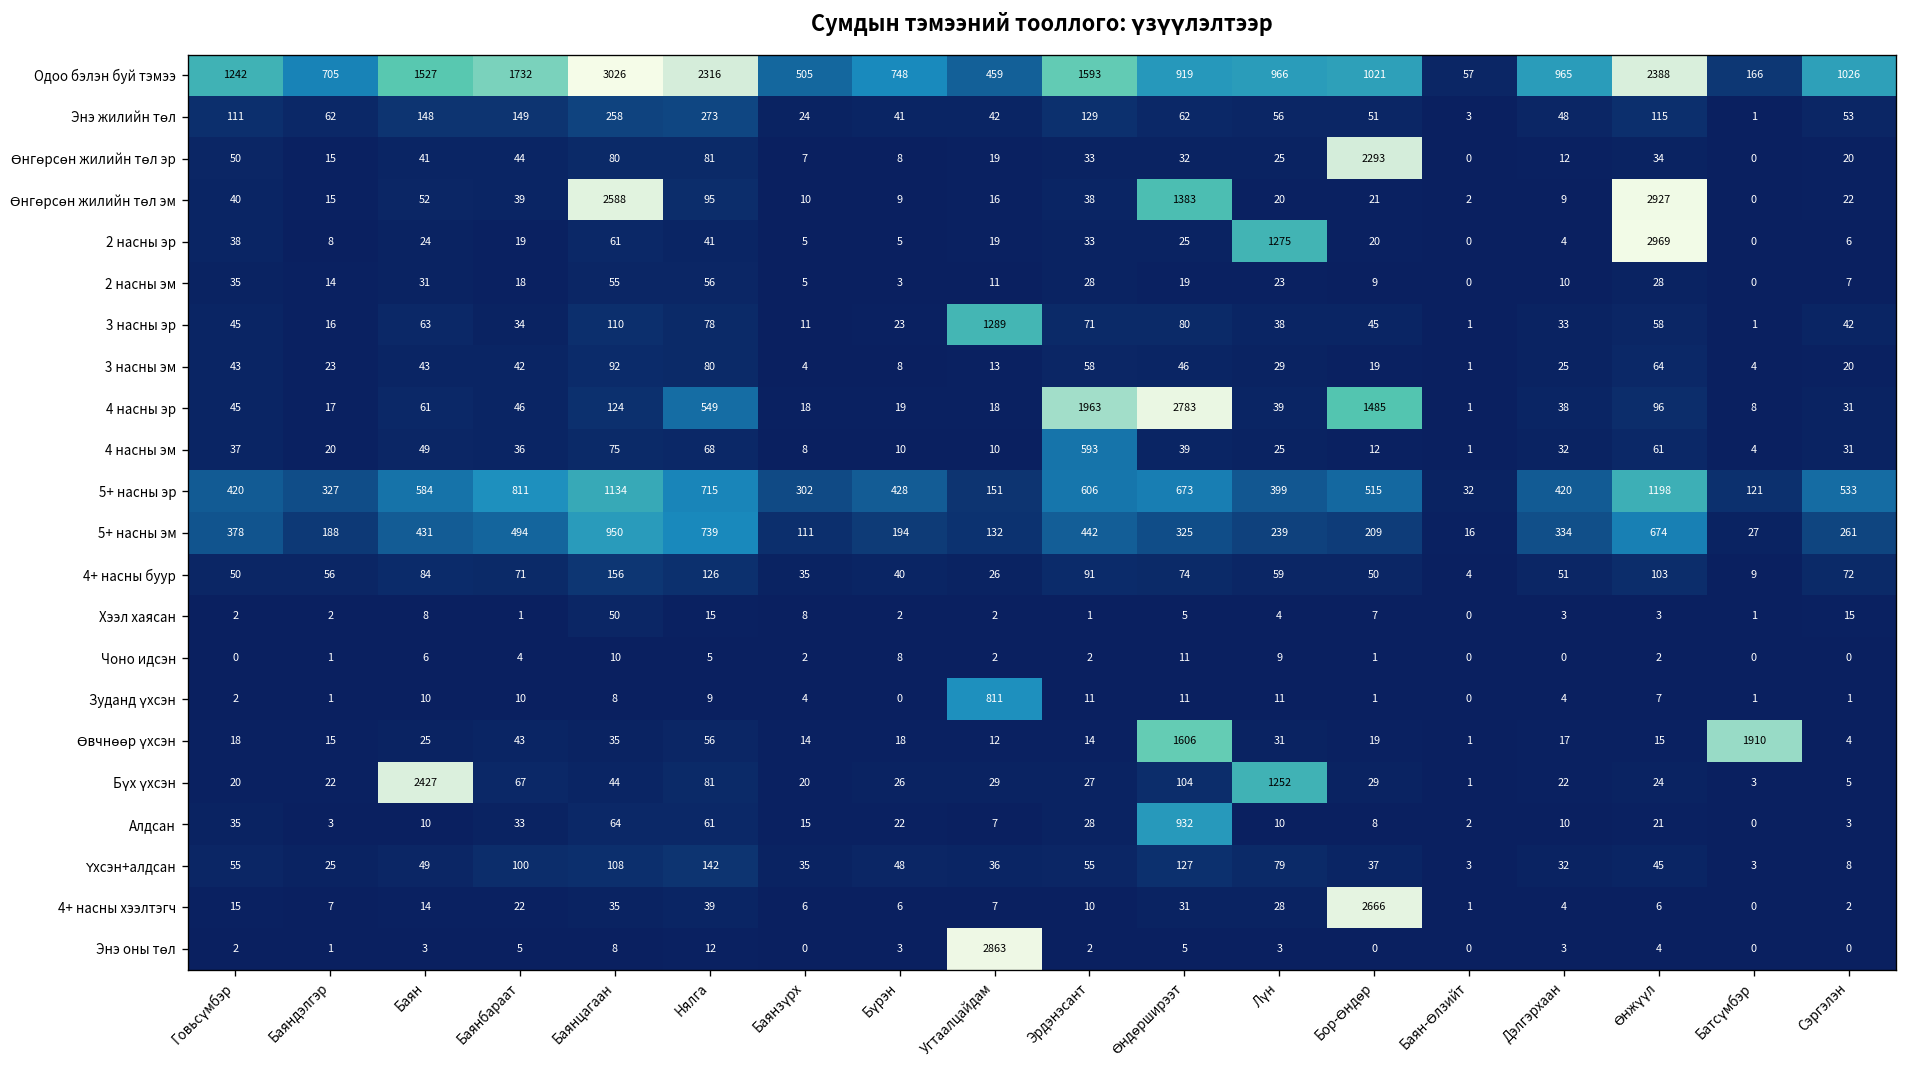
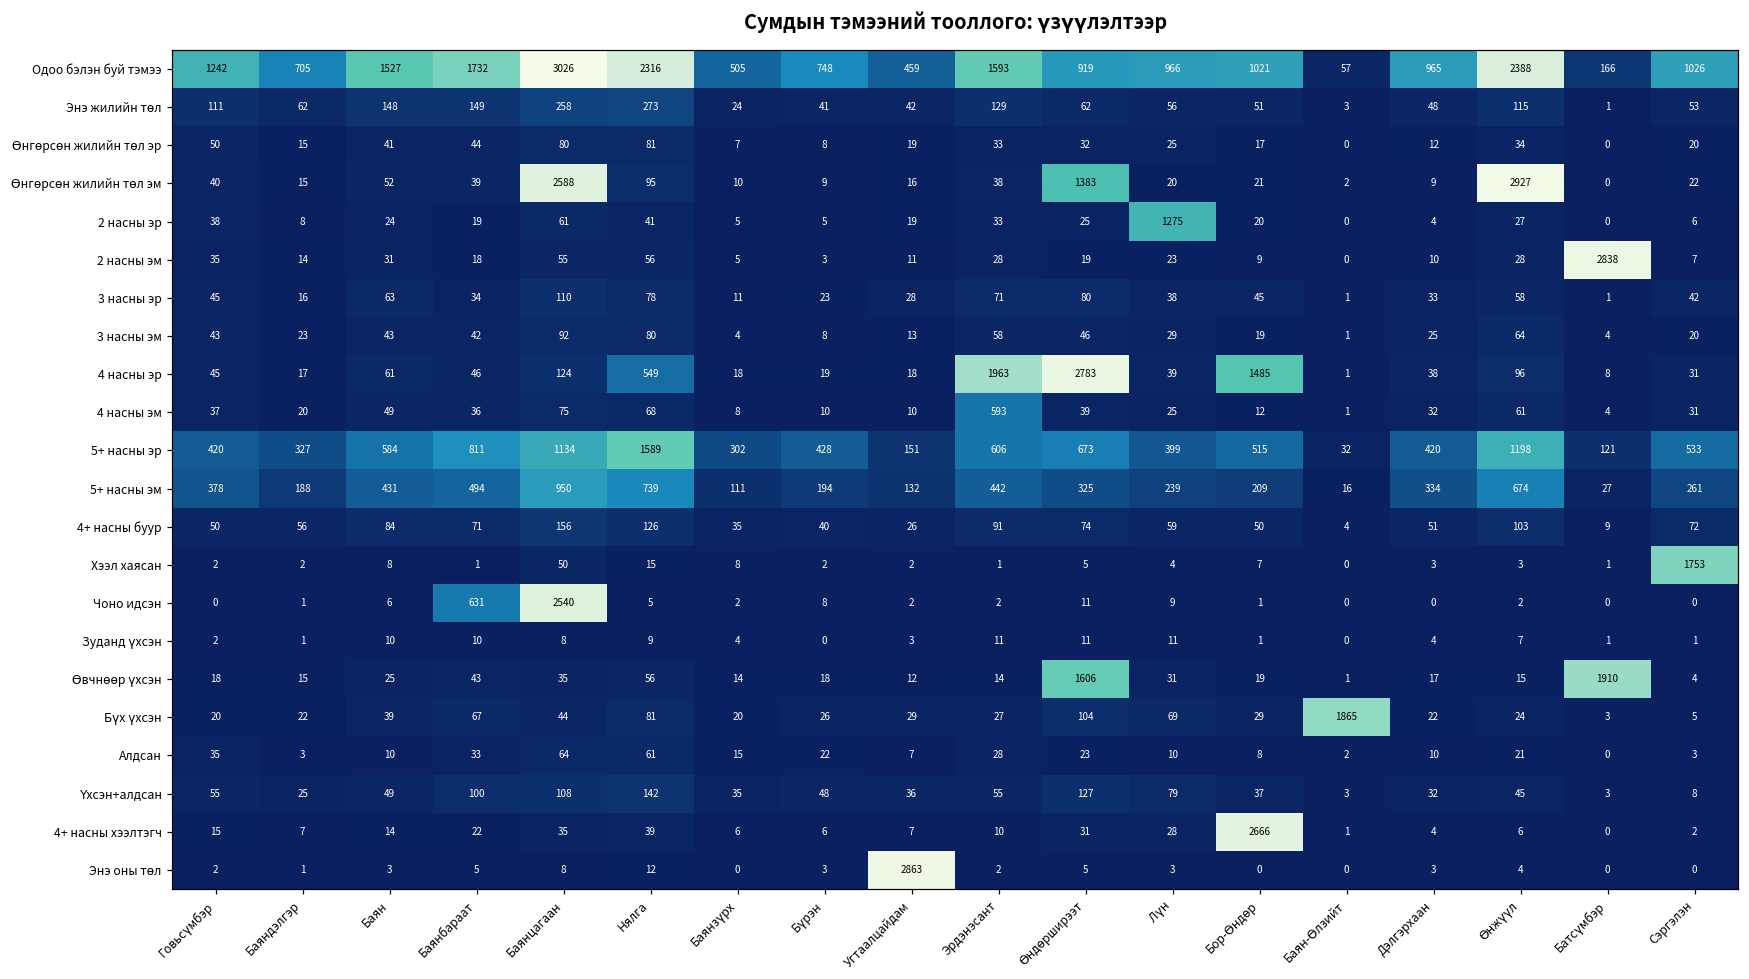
  {
    "Өнгөрсөн жилийн төл эр": {
      "Говьсүмбэр": 50,
      "Баяндэлгэр": 15,
      "Баян": 41,
      "Баянбараат": 44,
      "Баянцагаан": 80,
      "Нялга": 81,
      "Баянзүрх": 7,
      "Бүрэн": 8,
      "Угтаалцайдам": 19,
      "Эрдэнэсант": 33,
      "Өндөрширээт": 32,
      "Лүн": 25,
-     "Бор-Өндөр": 2293,
+     "Бор-Өндөр": 17,
      "Баян-Өлзийт": 0,
      "Дэлгэрхаан": 12,
      "Өнжүүл": 34,
      "Батсүмбэр": 0,
      "Сэргэлэн": 20
    },
    "2 насны эр": {
      "Говьсүмбэр": 38,
      "Баяндэлгэр": 8,
      "Баян": 24,
      "Баянбараат": 19,
      "Баянцагаан": 61,
      "Нялга": 41,
      "Баянзүрх": 5,
      "Бүрэн": 5,
      "Угтаалцайдам": 19,
      "Эрдэнэсант": 33,
      "Өндөрширээт": 25,
      "Лүн": 1275,
      "Бор-Өндөр": 20,
      "Баян-Өлзийт": 0,
      "Дэлгэрхаан": 4,
-     "Өнжүүл": 2969,
+     "Өнжүүл": 27,
      "Батсүмбэр": 0,
      "Сэргэлэн": 6
    },
    "2 насны эм": {
      "Говьсүмбэр": 35,
      "Баяндэлгэр": 14,
      "Баян": 31,
      "Баянбараат": 18,
      "Баянцагаан": 55,
      "Нялга": 56,
      "Баянзүрх": 5,
      "Бүрэн": 3,
      "Угтаалцайдам": 11,
      "Эрдэнэсант": 28,
      "Өндөрширээт": 19,
      "Лүн": 23,
      "Бор-Өндөр": 9,
      "Баян-Өлзийт": 0,
      "Дэлгэрхаан": 10,
      "Өнжүүл": 28,
-     "Батсүмбэр": 0,
+     "Батсүмбэр": 2838,
      "Сэргэлэн": 7
    },
    "3 насны эр": {
      "Говьсүмбэр": 45,
      "Баяндэлгэр": 16,
      "Баян": 63,
      "Баянбараат": 34,
      "Баянцагаан": 110,
      "Нялга": 78,
      "Баянзүрх": 11,
      "Бүрэн": 23,
-     "Угтаалцайдам": 1289,
+     "Угтаалцайдам": 28,
      "Эрдэнэсант": 71,
      "Өндөрширээт": 80,
      "Лүн": 38,
      "Бор-Өндөр": 45,
      "Баян-Өлзийт": 1,
      "Дэлгэрхаан": 33,
      "Өнжүүл": 58,
      "Батсүмбэр": 1,
      "Сэргэлэн": 42
    },
    "5+ насны эр": {
      "Говьсүмбэр": 420,
      "Баяндэлгэр": 327,
      "Баян": 584,
      "Баянбараат": 811,
      "Баянцагаан": 1134,
-     "Нялга": 715,
+     "Нялга": 1589,
      "Баянзүрх": 302,
      "Бүрэн": 428,
      "Угтаалцайдам": 151,
      "Эрдэнэсант": 606,
      "Өндөрширээт": 673,
      "Лүн": 399,
      "Бор-Өндөр": 515,
      "Баян-Өлзийт": 32,
      "Дэлгэрхаан": 420,
      "Өнжүүл": 1198,
      "Батсүмбэр": 121,
      "Сэргэлэн": 533
    },
    "Хээл хаясан": {
      "Говьсүмбэр": 2,
      "Баяндэлгэр": 2,
      "Баян": 8,
      "Баянбараат": 1,
      "Баянцагаан": 50,
      "Нялга": 15,
      "Баянзүрх": 8,
      "Бүрэн": 2,
      "Угтаалцайдам": 2,
      "Эрдэнэсант": 1,
      "Өндөрширээт": 5,
      "Лүн": 4,
      "Бор-Өндөр": 7,
      "Баян-Өлзийт": 0,
      "Дэлгэрхаан": 3,
      "Өнжүүл": 3,
      "Батсүмбэр": 1,
-     "Сэргэлэн": 15
+     "Сэргэлэн": 1753
    },
    "Чоно идсэн": {
      "Говьсүмбэр": 0,
      "Баяндэлгэр": 1,
      "Баян": 6,
-     "Баянбараат": 4,
-     "Баянцагаан": 10,
+     "Баянбараат": 631,
+     "Баянцагаан": 2540,
      "Нялга": 5,
      "Баянзүрх": 2,
      "Бүрэн": 8,
      "Угтаалцайдам": 2,
      "Эрдэнэсант": 2,
      "Өндөрширээт": 11,
      "Лүн": 9,
      "Бор-Өндөр": 1,
      "Баян-Өлзийт": 0,
      "Дэлгэрхаан": 0,
      "Өнжүүл": 2,
      "Батсүмбэр": 0,
      "Сэргэлэн": 0
    },
    "Зуданд үхсэн": {
      "Говьсүмбэр": 2,
      "Баяндэлгэр": 1,
      "Баян": 10,
      "Баянбараат": 10,
      "Баянцагаан": 8,
      "Нялга": 9,
      "Баянзүрх": 4,
      "Бүрэн": 0,
-     "Угтаалцайдам": 811,
+     "Угтаалцайдам": 3,
      "Эрдэнэсант": 11,
      "Өндөрширээт": 11,
      "Лүн": 11,
      "Бор-Өндөр": 1,
      "Баян-Өлзийт": 0,
      "Дэлгэрхаан": 4,
      "Өнжүүл": 7,
      "Батсүмбэр": 1,
      "Сэргэлэн": 1
    },
    "Бүх үхсэн": {
      "Говьсүмбэр": 20,
      "Баяндэлгэр": 22,
-     "Баян": 2427,
+     "Баян": 39,
      "Баянбараат": 67,
      "Баянцагаан": 44,
      "Нялга": 81,
      "Баянзүрх": 20,
      "Бүрэн": 26,
      "Угтаалцайдам": 29,
      "Эрдэнэсант": 27,
      "Өндөрширээт": 104,
-     "Лүн": 1252,
+     "Лүн": 69,
      "Бор-Өндөр": 29,
-     "Баян-Өлзийт": 1,
+     "Баян-Өлзийт": 1865,
      "Дэлгэрхаан": 22,
      "Өнжүүл": 24,
      "Батсүмбэр": 3,
      "Сэргэлэн": 5
    },
    "Алдсан": {
      "Говьсүмбэр": 35,
      "Баяндэлгэр": 3,
      "Баян": 10,
      "Баянбараат": 33,
      "Баянцагаан": 64,
      "Нялга": 61,
      "Баянзүрх": 15,
      "Бүрэн": 22,
      "Угтаалцайдам": 7,
      "Эрдэнэсант": 28,
-     "Өндөрширээт": 932,
+     "Өндөрширээт": 23,
      "Лүн": 10,
      "Бор-Өндөр": 8,
      "Баян-Өлзийт": 2,
      "Дэлгэрхаан": 10,
      "Өнжүүл": 21,
      "Батсүмбэр": 0,
      "Сэргэлэн": 3
    }
  }
